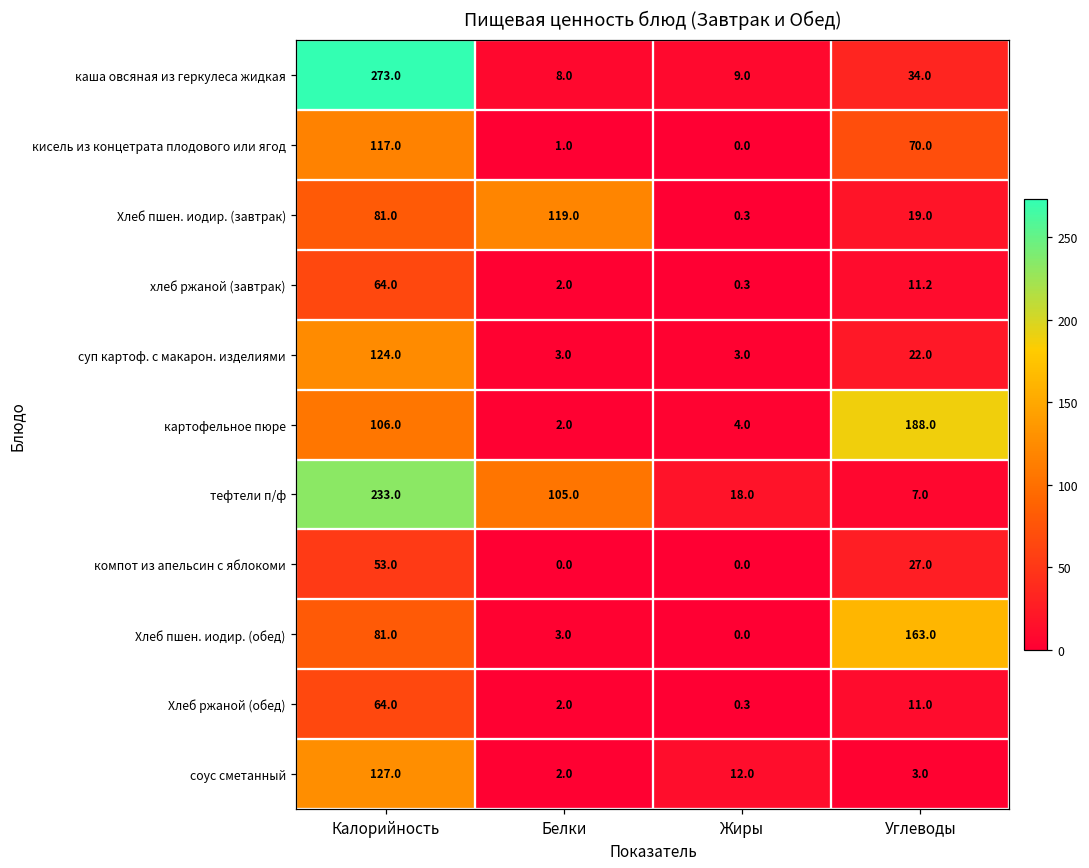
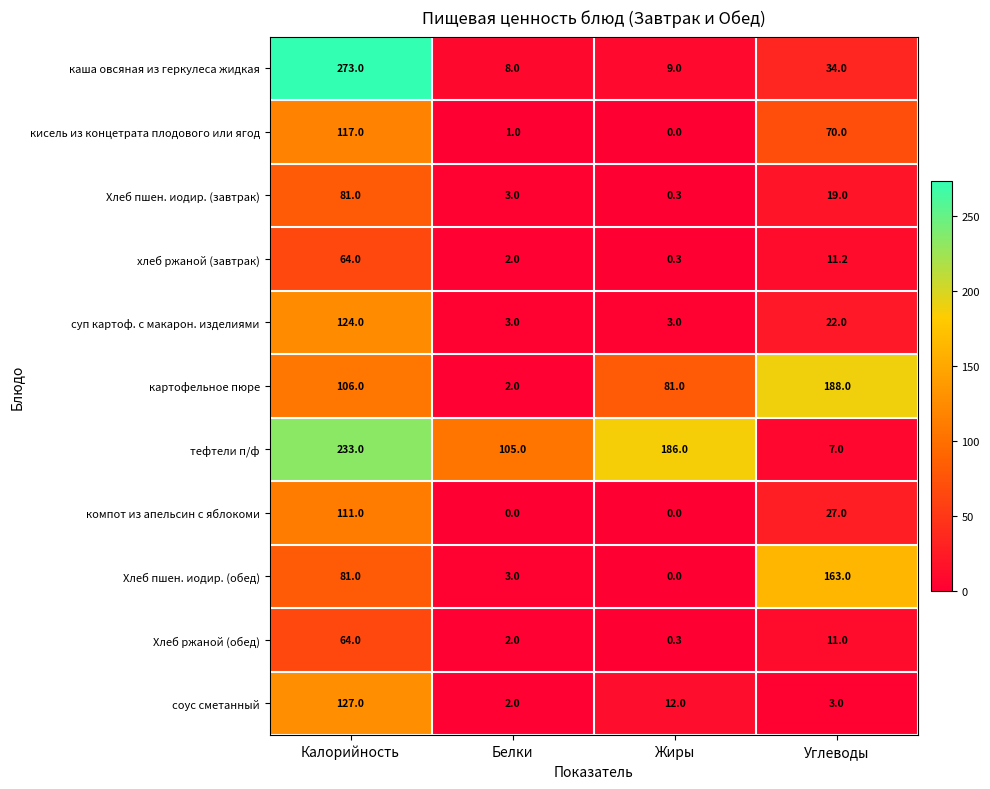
  {
    "каша овсяная из геркулеса жидкая": {
      "Калорийность": 273.0,
      "Белки": 8.0,
      "Жиры": 9.0,
      "Углеводы": 34.0
    },
    "кисель из концетрата плодового или ягод": {
      "Калорийность": 117.0,
      "Белки": 1.0,
      "Жиры": 0.0,
      "Углеводы": 70.0
    },
    "Хлеб пшен. иодир. (завтрак)": {
      "Калорийность": 81.0,
-     "Белки": 119.0,
+     "Белки": 3.0,
      "Жиры": 0.3,
      "Углеводы": 19.0
    },
    "хлеб ржаной (завтрак)": {
      "Калорийность": 64.0,
      "Белки": 2.0,
      "Жиры": 0.3,
      "Углеводы": 11.2
    },
    "суп картоф. с макарон. изделиями": {
      "Калорийность": 124.0,
      "Белки": 3.0,
      "Жиры": 3.0,
      "Углеводы": 22.0
    },
    "картофельное пюре": {
      "Калорийность": 106.0,
      "Белки": 2.0,
-     "Жиры": 4.0,
+     "Жиры": 81.0,
      "Углеводы": 188.0
    },
    "тефтели п/ф": {
      "Калорийность": 233.0,
      "Белки": 105.0,
-     "Жиры": 18.0,
+     "Жиры": 186.0,
      "Углеводы": 7.0
    },
    "компот из апельсин с яблокоми": {
-     "Калорийность": 53.0,
+     "Калорийность": 111.0,
      "Белки": 0.0,
      "Жиры": 0.0,
      "Углеводы": 27.0
    },
    "Хлеб пшен. иодир. (обед)": {
      "Калорийность": 81.0,
      "Белки": 3.0,
      "Жиры": 0.0,
      "Углеводы": 163.0
    },
    "Хлеб ржаной (обед)": {
      "Калорийность": 64.0,
      "Белки": 2.0,
      "Жиры": 0.3,
      "Углеводы": 11.0
    },
    "соус сметанный": {
      "Калорийность": 127.0,
      "Белки": 2.0,
      "Жиры": 12.0,
      "Углеводы": 3.0
    }
  }
